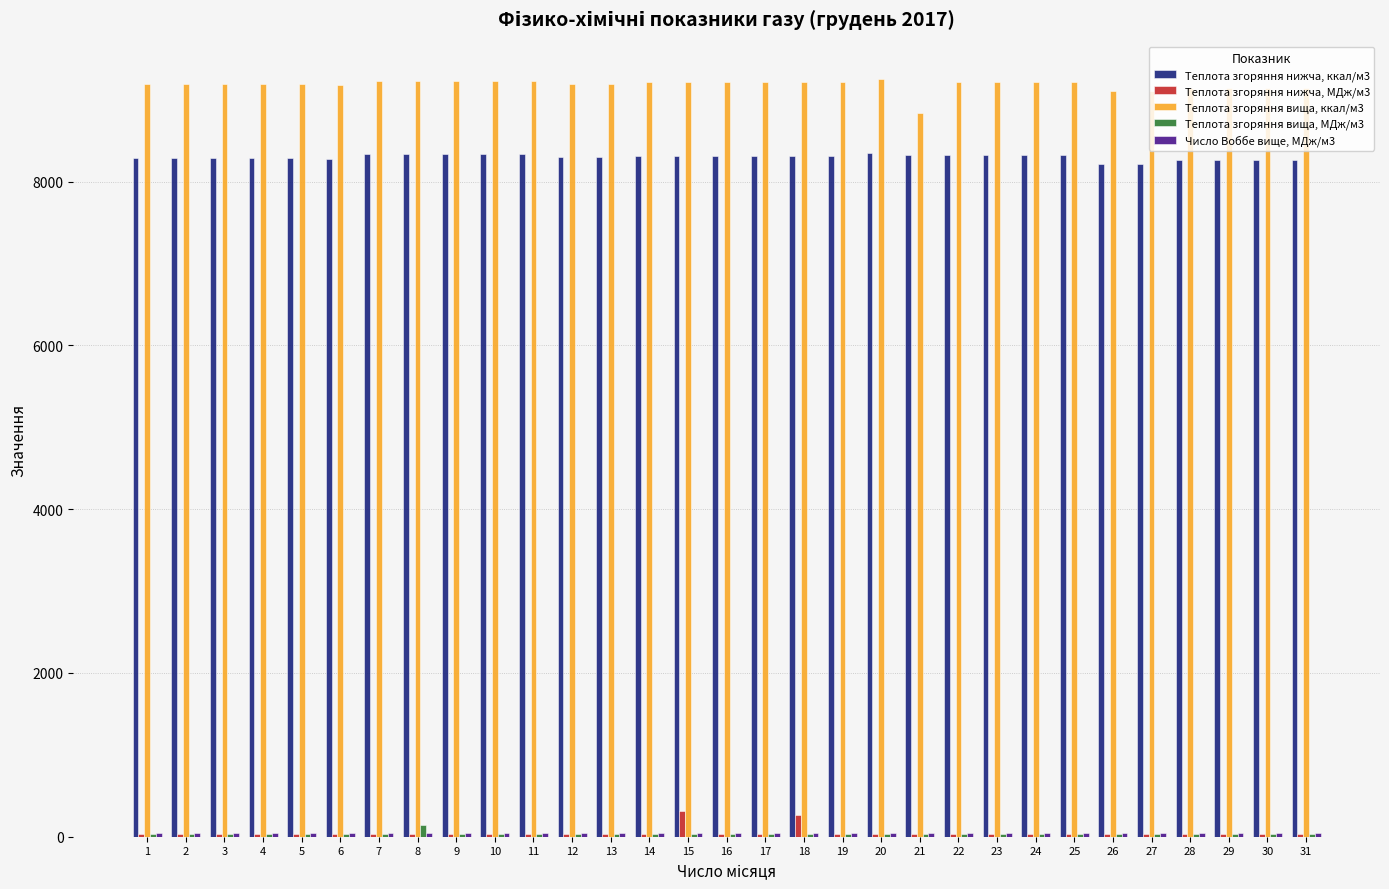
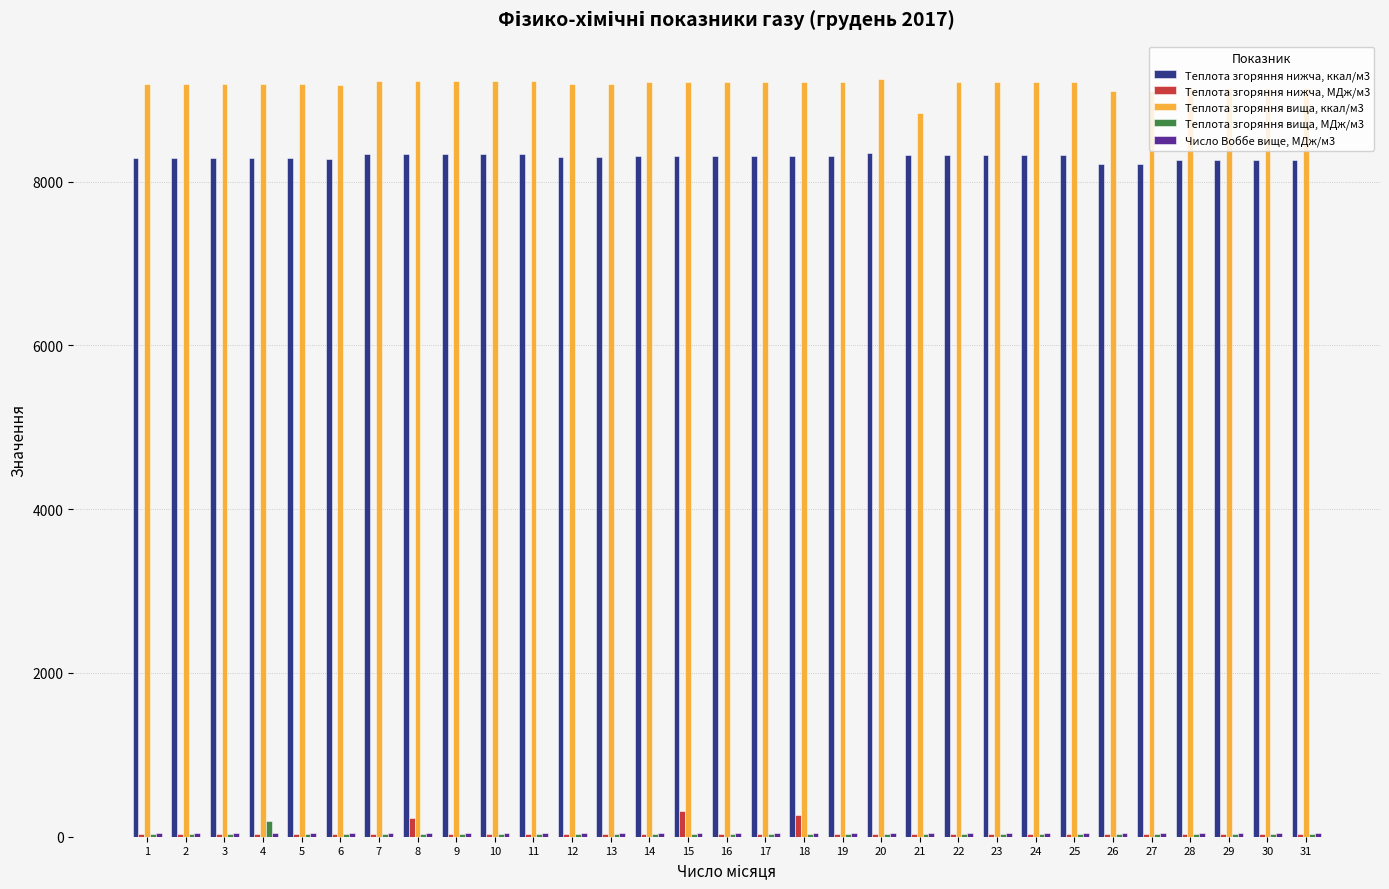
  {
    "Теплота згоряння нижча, МДж/м3": {
      "1": 0,
      "2": 0,
      "3": 0,
      "4": 0,
      "5": 0,
      "6": 0,
      "7": 0,
-     "8": 0,
+     "8": 200,
      "9": 0,
      "10": 0,
      "11": 0,
      "12": 0,
      "13": 0,
      "14": 0,
      "15": 300,
      "16": 0,
      "17": 0,
      "18": 300,
      "19": 0,
      "20": 0,
      "21": 0,
      "22": 0,
      "23": 0,
      "24": 0,
      "25": 0,
      "26": 0,
      "27": 0,
      "28": 0,
      "29": 0,
      "30": 0,
      "31": 0
    },
    "Теплота згоряння вища, ккал/м3": {
      "1": 9200,
      "2": 9200,
      "3": 9200,
      "4": 9200,
      "5": 9200,
      "6": 9200,
      "7": 9200,
      "8": 9200,
      "9": 9200,
      "10": 9200,
      "11": 9200,
      "12": 9200,
      "13": 9200,
      "14": 9200,
      "15": 9200,
      "16": 9200,
      "17": 9200,
      "18": 9200,
      "19": 9200,
      "20": 9200,
      "21": 8800,
      "22": 9200,
      "23": 9200,
      "24": 9200,
      "25": 9200,
      "26": 9100
    },
    "Теплота згоряння вища, МДж/м3": {
      "1": 0,
      "2": 0,
      "3": 0,
-     "4": 0,
+     "4": 200,
      "5": 0,
      "6": 0,
      "7": 0,
-     "8": 100,
+     "8": 0,
      "9": 0,
      "10": 0,
      "11": 0,
      "12": 0,
      "13": 0,
      "14": 0,
      "15": 0,
      "16": 0,
      "17": 0,
      "18": 0,
      "19": 0,
      "20": 0,
      "21": 0,
      "22": 0,
      "23": 0,
      "24": 0,
      "25": 0,
      "26": 0,
      "27": 0,
      "28": 0,
      "29": 0,
      "30": 0,
      "31": 0
    }
  }
